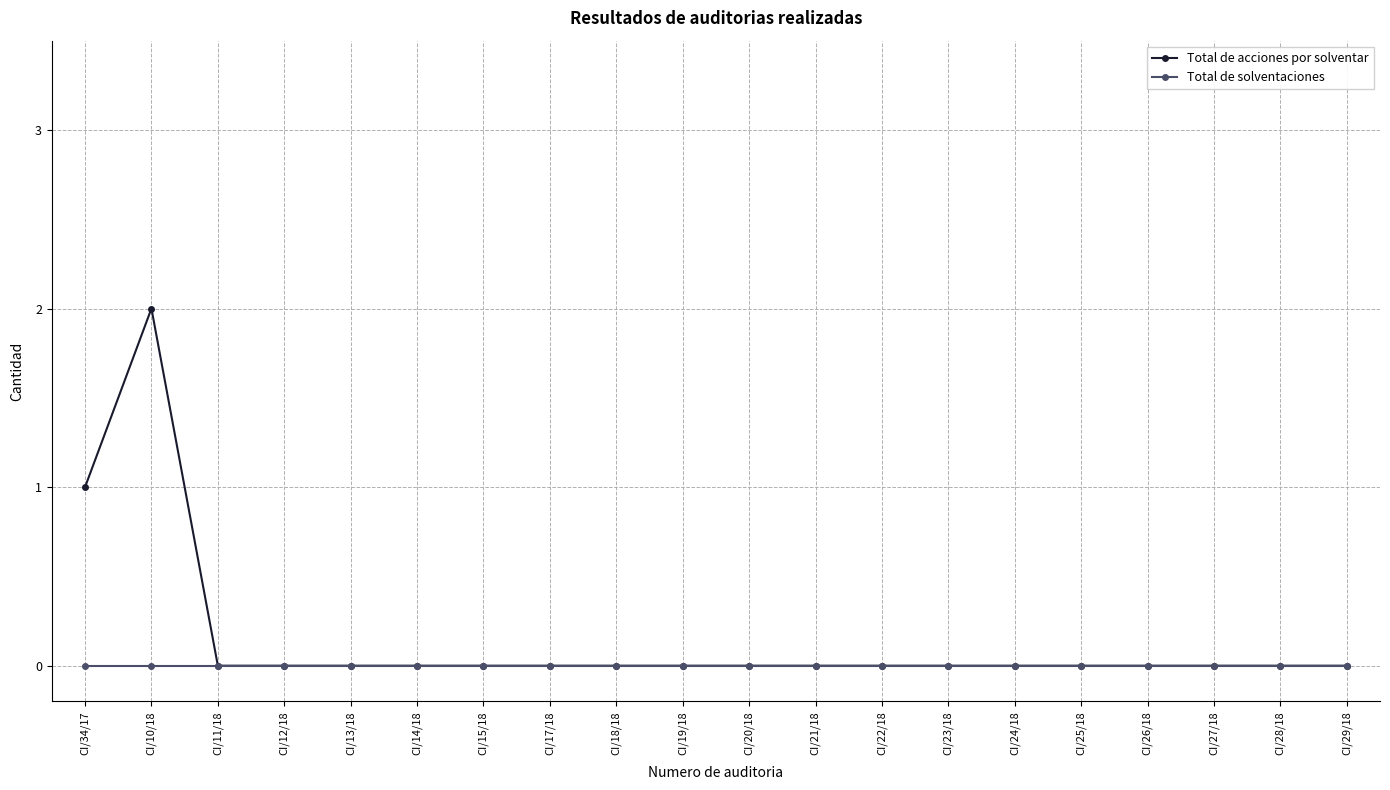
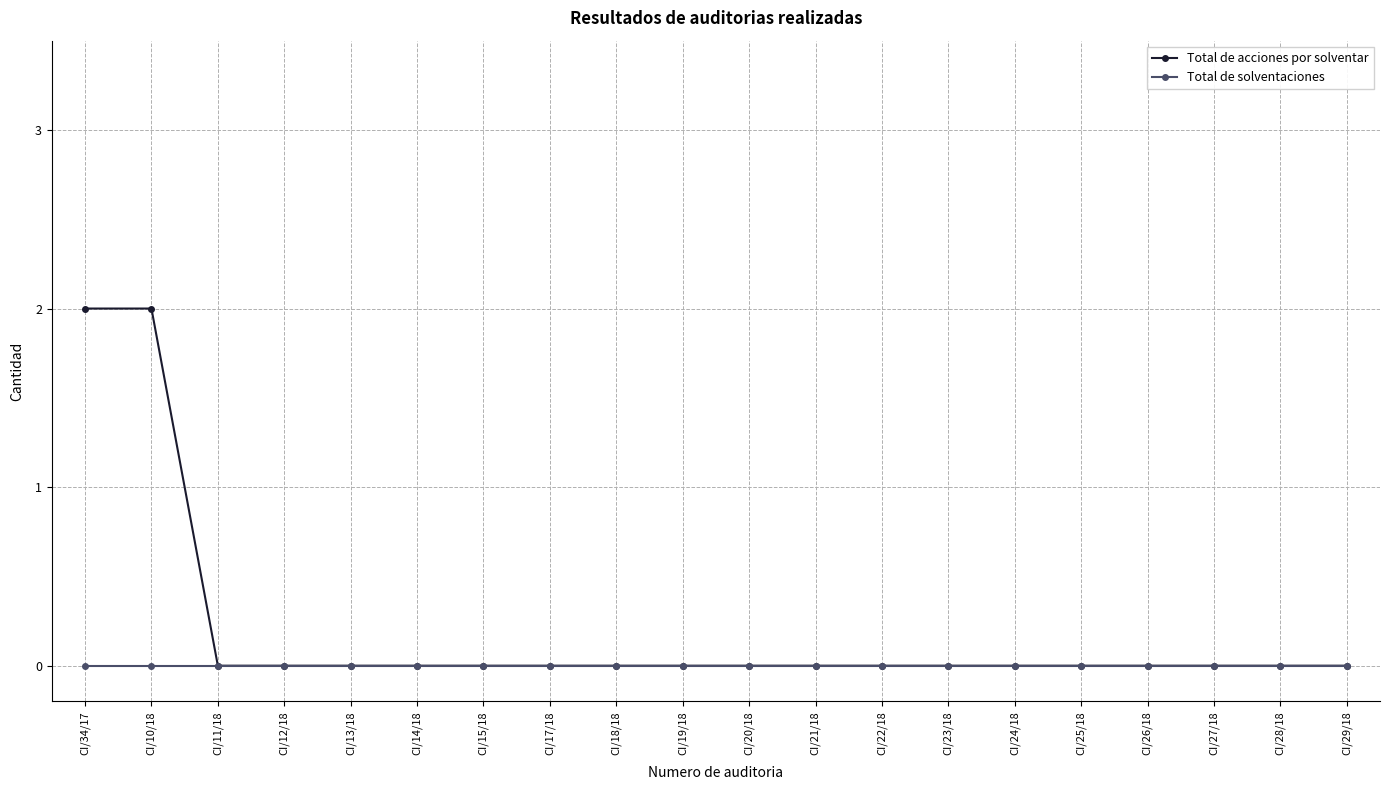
  {
    "Total de acciones por solventar": {
-     "CI/34/17": 1,
+     "CI/34/17": 2,
      "CI/10/18": 2
    },
    "Total de solventaciones": {
      "CI/34/17": 0,
      "CI/10/18": 0
    }
  }
